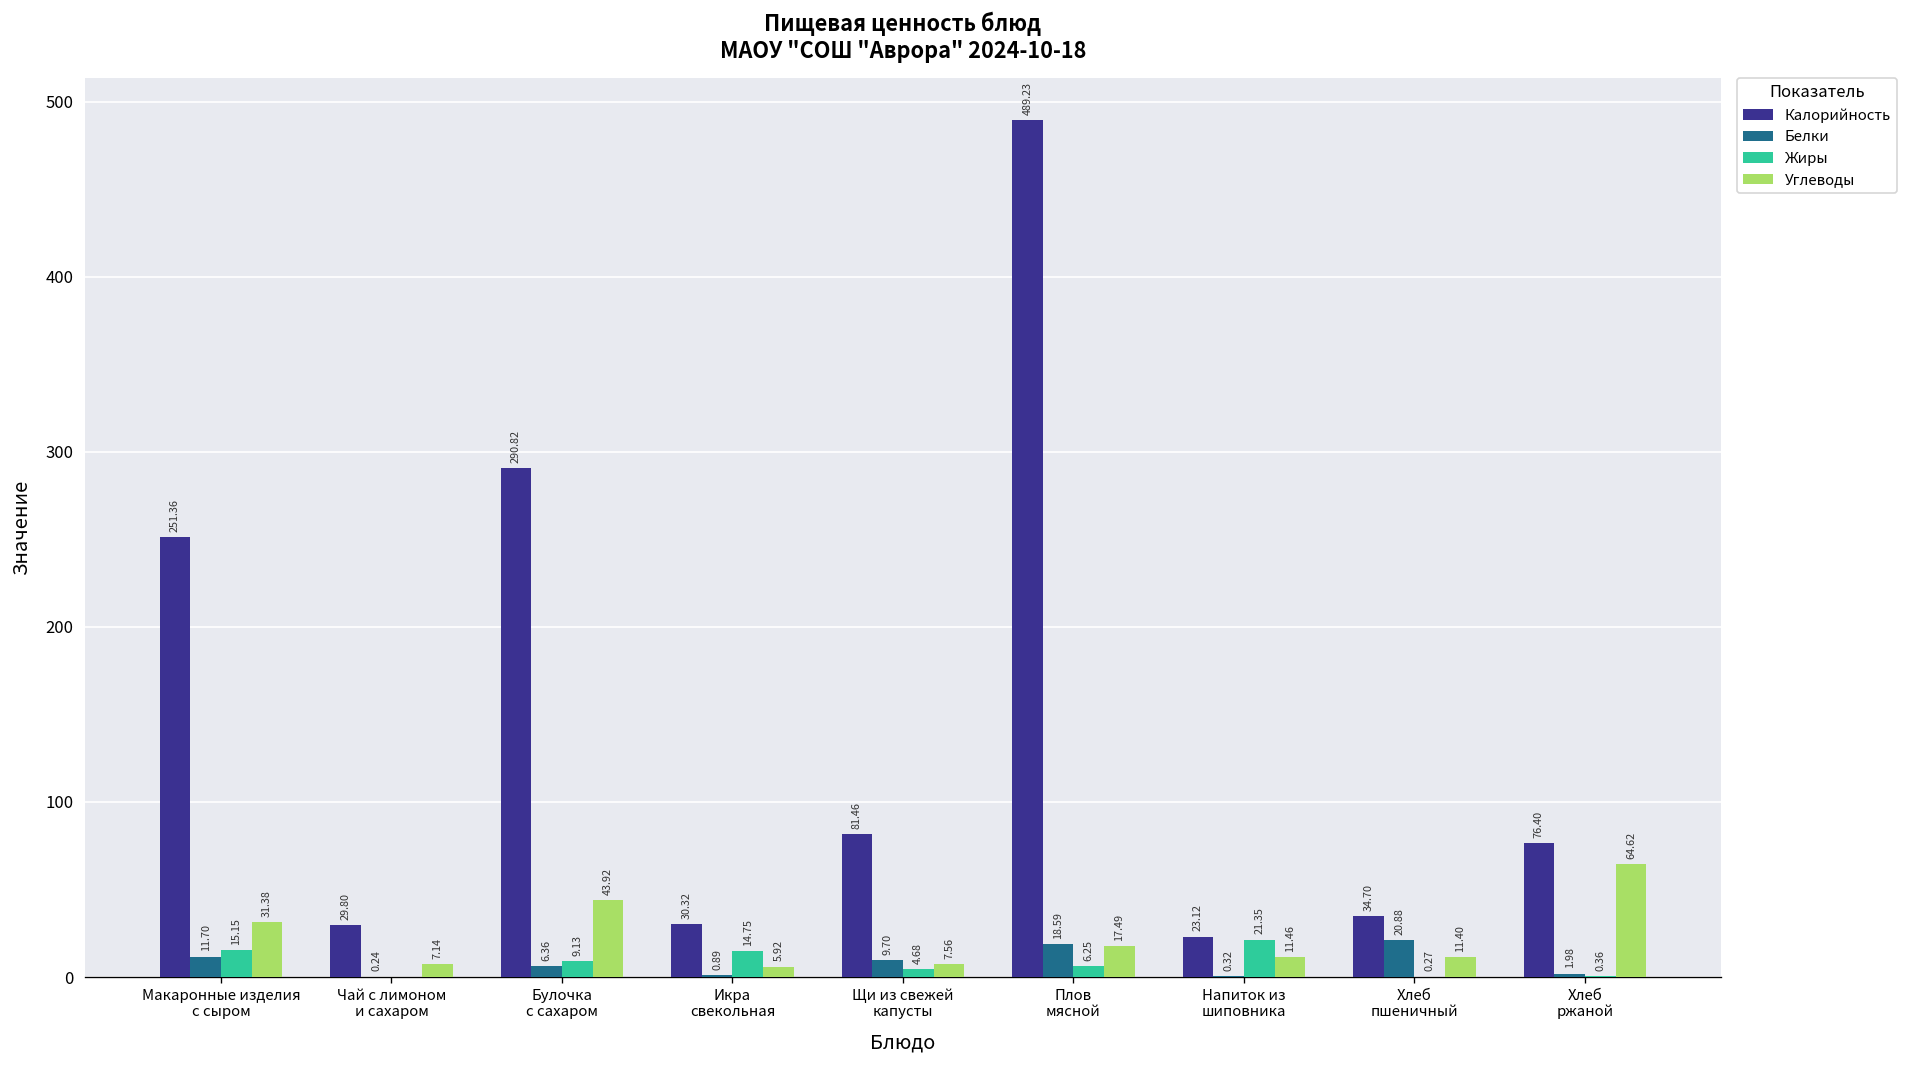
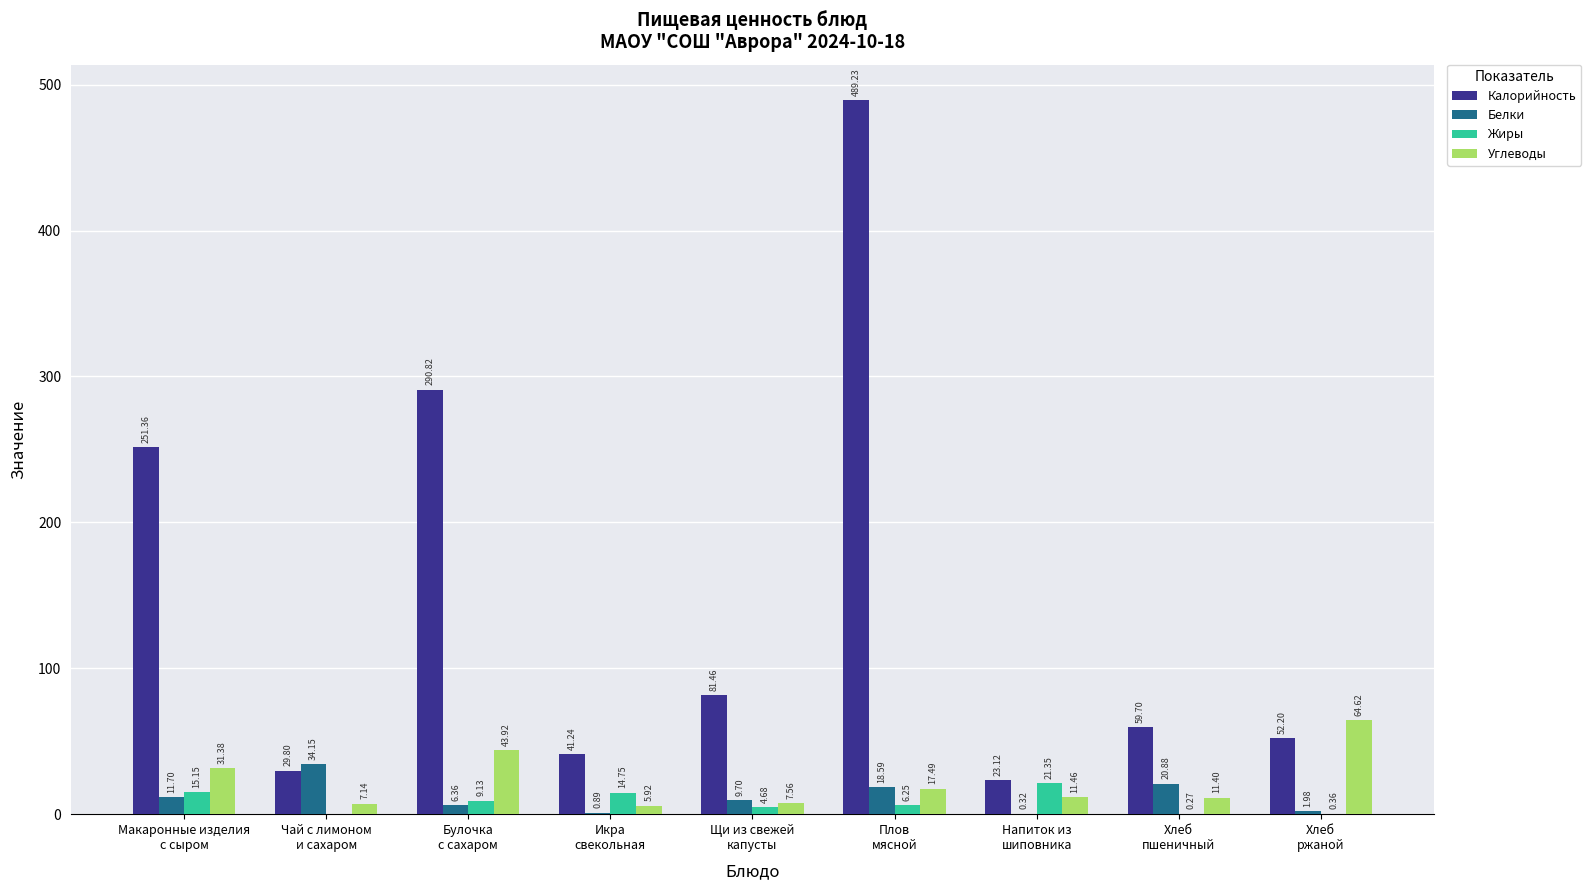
  {
    "Калорийность": {
      "Макаронные изделия с сыром": 251.36,
      "Чай с лимоном и сахаром": 29.80,
      "Булочка с сахаром": 290.82,
-     "Икра свекольная": 30.32,
+     "Икра свекольная": 41.24,
      "Щи из свежей капусты": 81.46,
      "Плов мясной": 489.23,
      "Напиток из шиповника": 23.12,
-     "Хлеб пшеничный": 34.70,
-     "Хлеб ржаной": 76.40
+     "Хлеб пшеничный": 59.70,
+     "Хлеб ржаной": 52.20
    },
    "Белки": {
      "Макаронные изделия с сыром": 11.70,
-     "Чай с лимоном и сахаром": 0.24,
+     "Чай с лимоном и сахаром": 34.15,
      "Булочка с сахаром": 6.36,
      "Икра свекольная": 0.89,
      "Щи из свежей капусты": 9.70,
      "Плов мясной": 18.59,
      "Напиток из шиповника": 0.32,
      "Хлеб пшеничный": 20.88,
      "Хлеб ржаной": 1.98
    },
    "Жиры": {
      "Макаронные изделия с сыром": 15.15,
      "Булочка с сахаром": 9.13,
      "Икра свекольная": 14.75,
      "Щи из свежей капусты": 4.68,
      "Плов мясной": 6.25,
      "Напиток из шиповника": 21.35,
      "Хлеб пшеничный": 0.27,
      "Хлеб ржаной": 0.36
    },
    "Углеводы": {
      "Макаронные изделия с сыром": 31.38,
      "Чай с лимоном и сахаром": 7.14,
      "Булочка с сахаром": 43.92,
      "Икра свекольная": 5.92,
      "Щи из свежей капусты": 7.56,
      "Плов мясной": 17.49,
      "Напиток из шиповника": 11.46,
      "Хлеб пшеничный": 11.40,
      "Хлеб ржаной": 64.62
    }
  }
